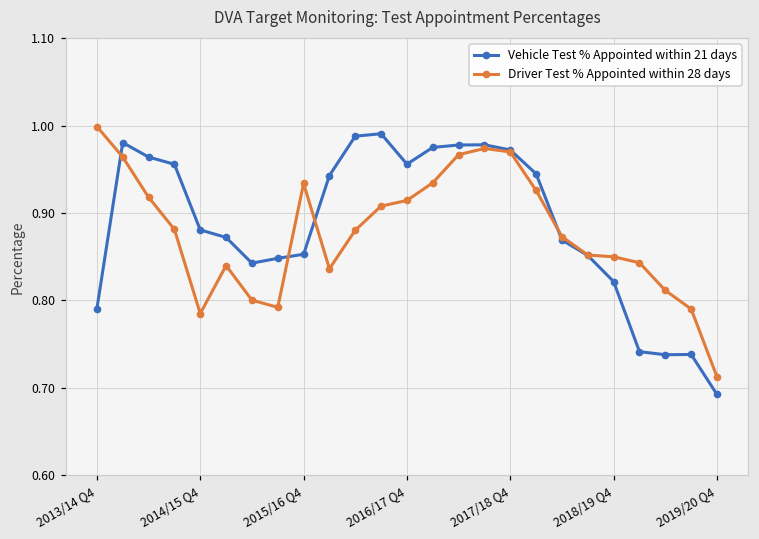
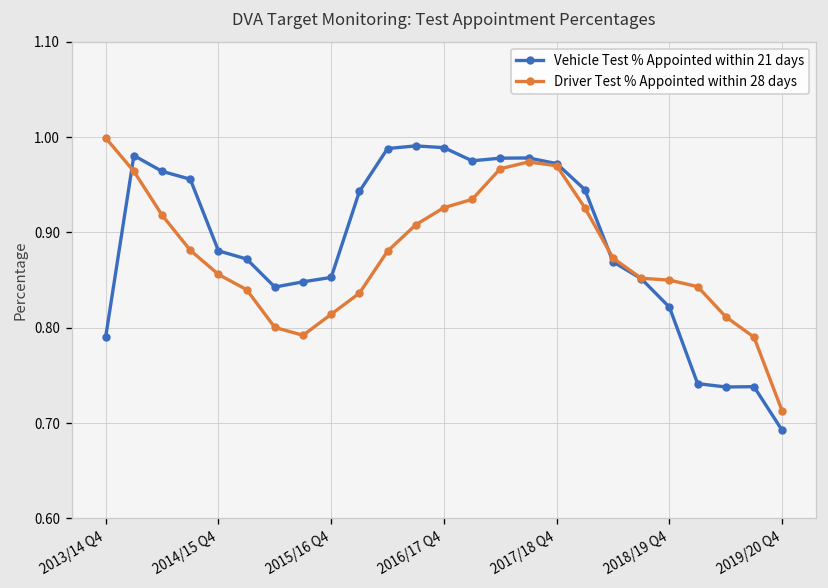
  {
    "Vehicle Test % Appointed within 21 days": {
      "2013/14 Q4": 0.79,
      "2014/15 Q4": 0.88,
      "2015/16 Q4": 0.85,
-     "2016/17 Q4": 0.96,
+     "2016/17 Q4": 0.99,
      "2018/19 Q4": 0.82,
      "2019/20 Q4": 0.69
    },
    "Driver Test % Appointed within 28 days": {
      "2013/14 Q4": 1.00,
-     "2014/15 Q4": 0.79,
-     "2015/16 Q4": 0.93,
-     "2016/17 Q4": 0.91,
+     "2014/15 Q4": 0.86,
+     "2015/16 Q4": 0.81,
+     "2016/17 Q4": 0.93,
      "2018/19 Q4": 0.85,
      "2019/20 Q4": 0.71
    }
  }
